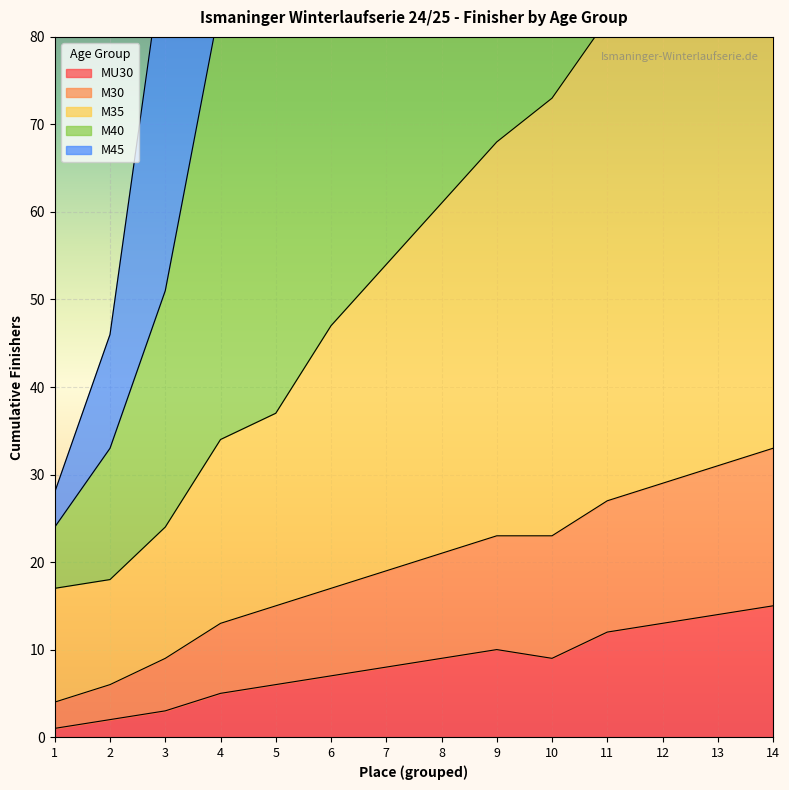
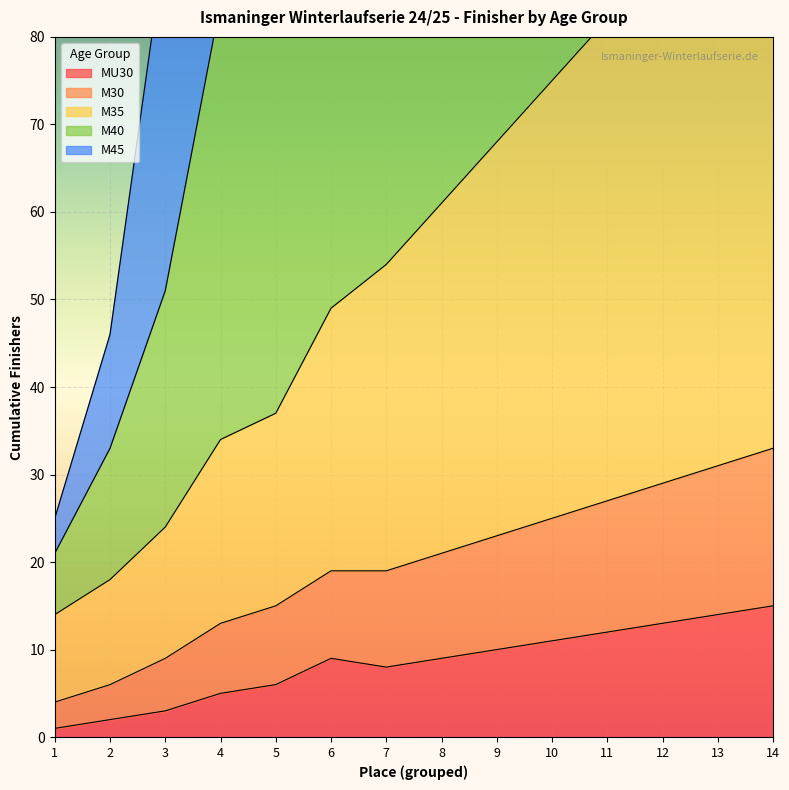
  {
    "MU30": {
      "1": 1,
      "2": 2,
      "3": 3,
      "4": 5,
      "5": 6,
-     "6": 7,
+     "6": 9,
      "7": 8,
      "8": 9,
      "9": 10,
-     "10": 9,
+     "10": 11,
      "11": 12,
      "12": 13,
      "13": 14,
      "14": 15
    },
    "M30": {
      "1": 3,
      "2": 4,
      "3": 6,
      "4": 8,
      "5": 9,
      "6": 10,
      "7": 11,
      "8": 12,
      "9": 13,
      "10": 14,
      "11": 15,
      "12": 16,
      "13": 17,
      "14": 18
    },
    "M35": {
-     "1": 13,
+     "1": 10,
      "2": 12,
      "3": 15,
      "4": 21,
      "5": 22,
      "6": 30,
      "7": 35,
      "8": 40,
      "9": 45,
      "10": 50
    },
    "M40": {
      "1": 7,
      "2": 15,
      "3": 27
    },
    "M45": {
      "1": 4,
      "2": 13
    }
  }
